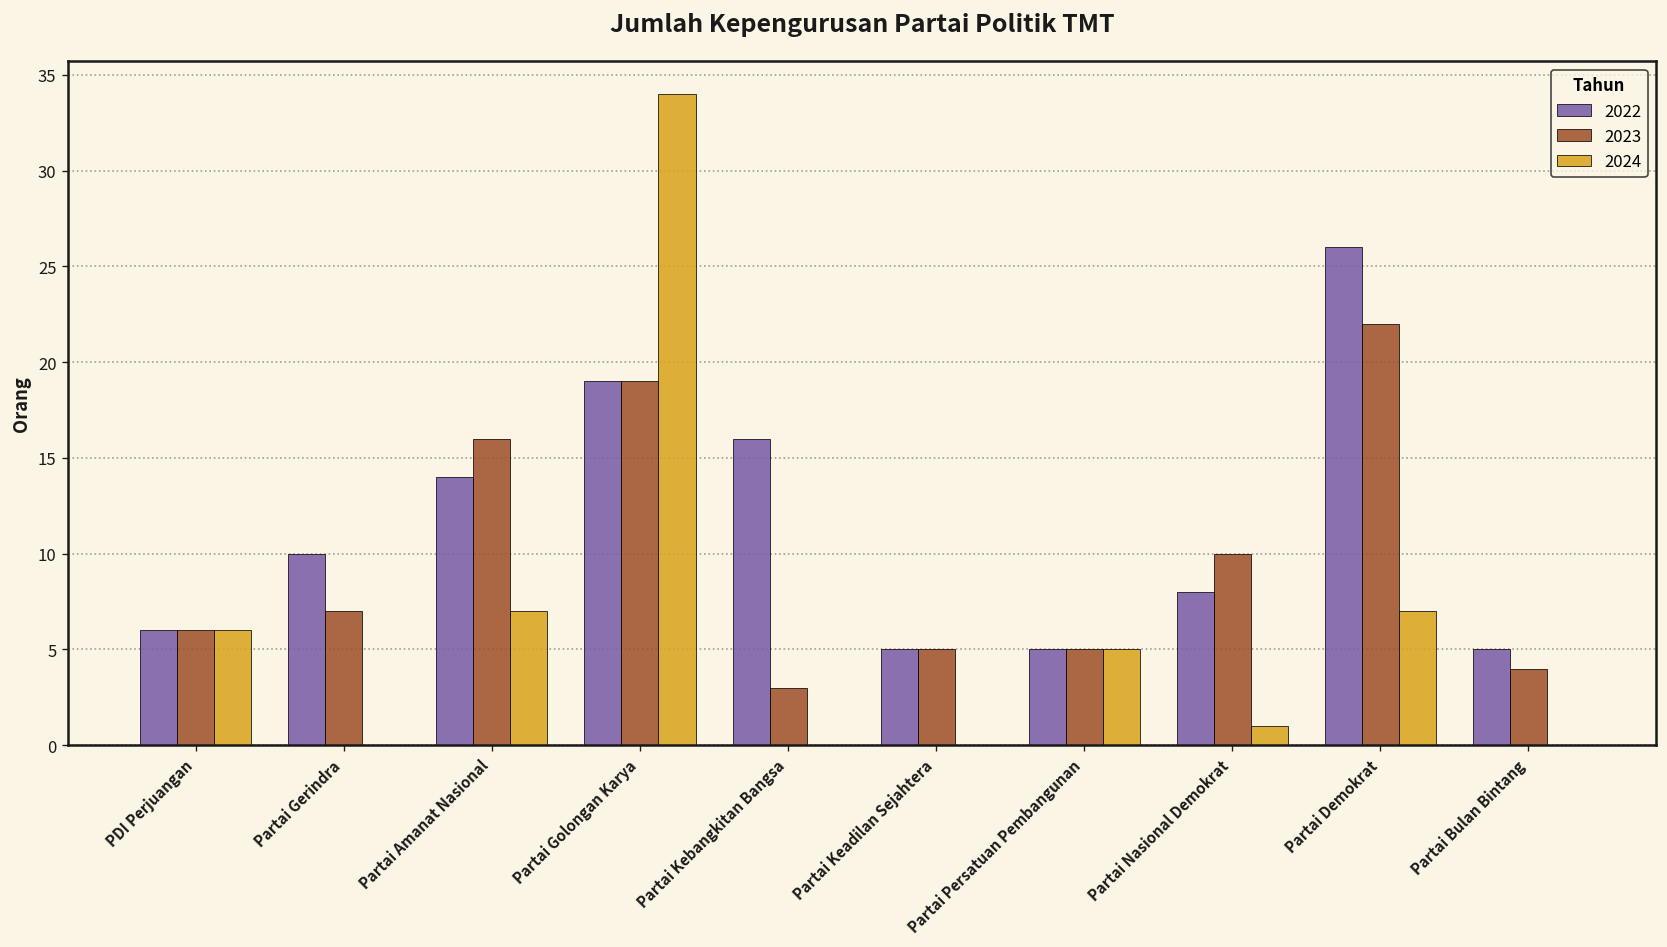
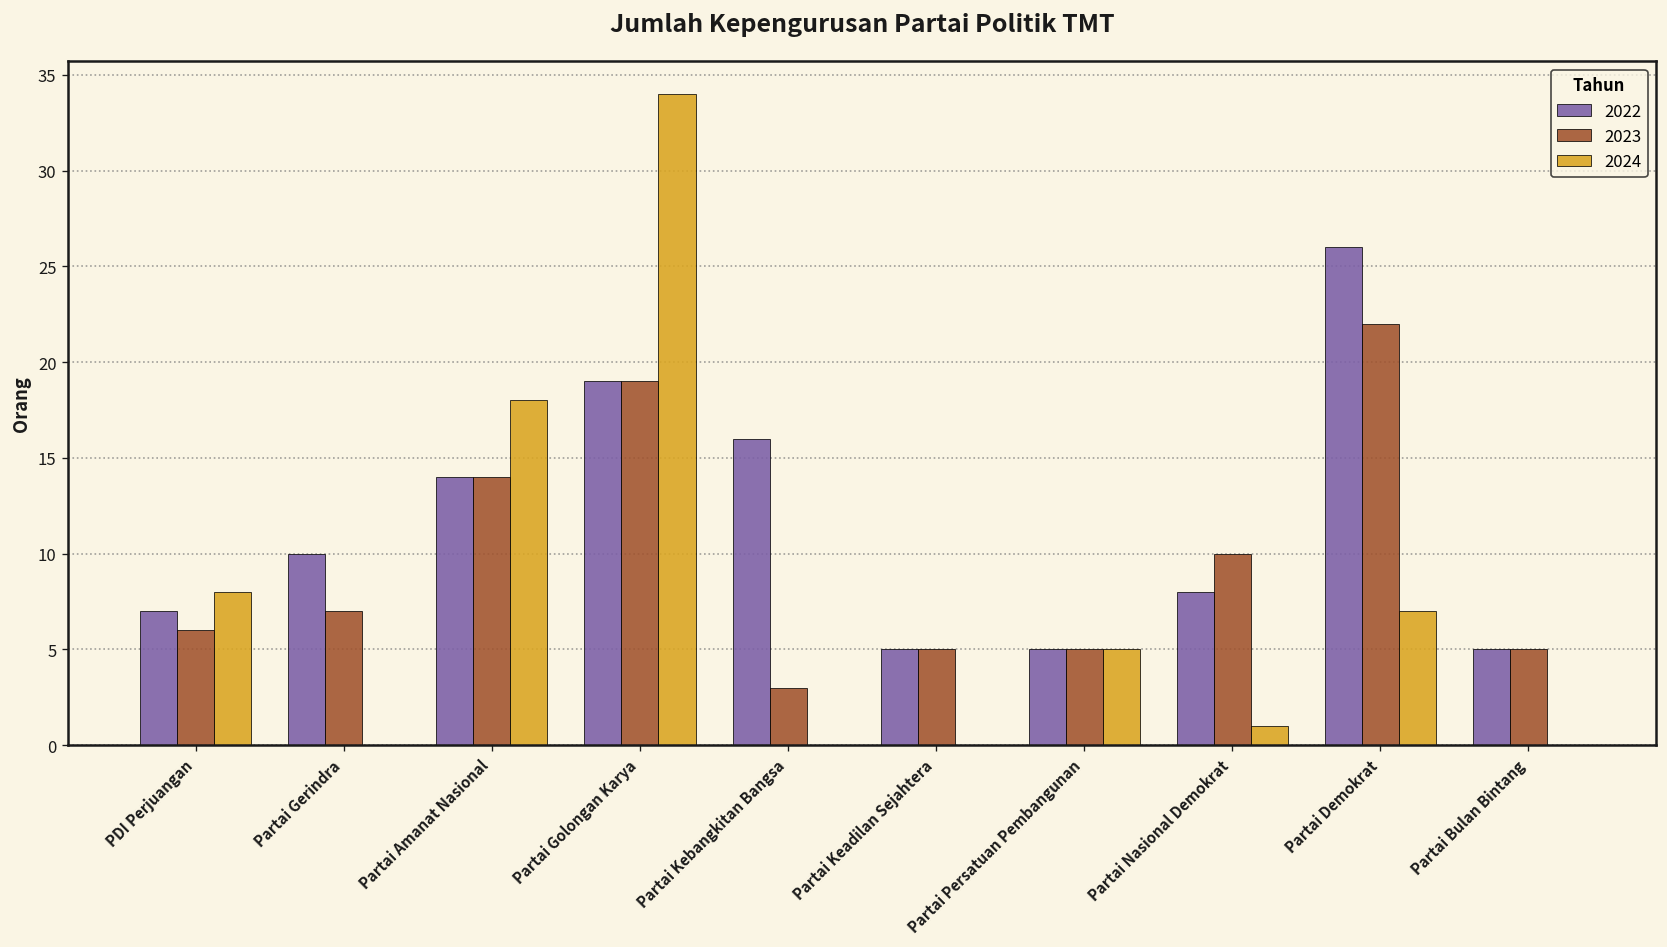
  {
    "2022": {
-     "PDI Perjuangan": 6,
+     "PDI Perjuangan": 7,
      "Partai Gerindra": 10,
      "Partai Amanat Nasional": 14,
      "Partai Golongan Karya": 19,
      "Partai Kebangkitan Bangsa": 16,
      "Partai Keadilan Sejahtera": 5,
      "Partai Persatuan Pembangunan": 5,
      "Partai Nasional Demokrat": 8,
      "Partai Demokrat": 26,
      "Partai Bulan Bintang": 5
    },
    "2023": {
      "PDI Perjuangan": 6,
      "Partai Gerindra": 7,
-     "Partai Amanat Nasional": 16,
+     "Partai Amanat Nasional": 14,
      "Partai Golongan Karya": 19,
      "Partai Kebangkitan Bangsa": 3,
      "Partai Keadilan Sejahtera": 5,
      "Partai Persatuan Pembangunan": 5,
      "Partai Nasional Demokrat": 10,
      "Partai Demokrat": 22,
-     "Partai Bulan Bintang": 4
+     "Partai Bulan Bintang": 5
    },
    "2024": {
-     "PDI Perjuangan": 6,
+     "PDI Perjuangan": 8,
      "Partai Gerindra": 0,
-     "Partai Amanat Nasional": 7,
+     "Partai Amanat Nasional": 18,
      "Partai Golongan Karya": 34,
      "Partai Kebangkitan Bangsa": 0,
      "Partai Keadilan Sejahtera": 0,
      "Partai Persatuan Pembangunan": 5,
      "Partai Nasional Demokrat": 1,
      "Partai Demokrat": 7,
      "Partai Bulan Bintang": 0
    }
  }
